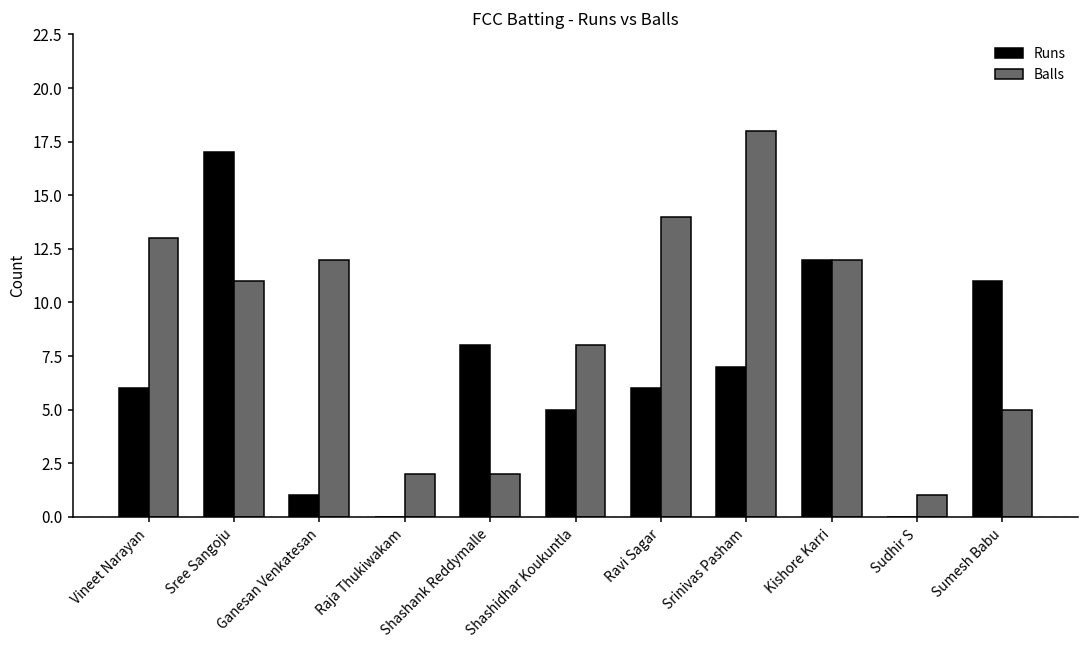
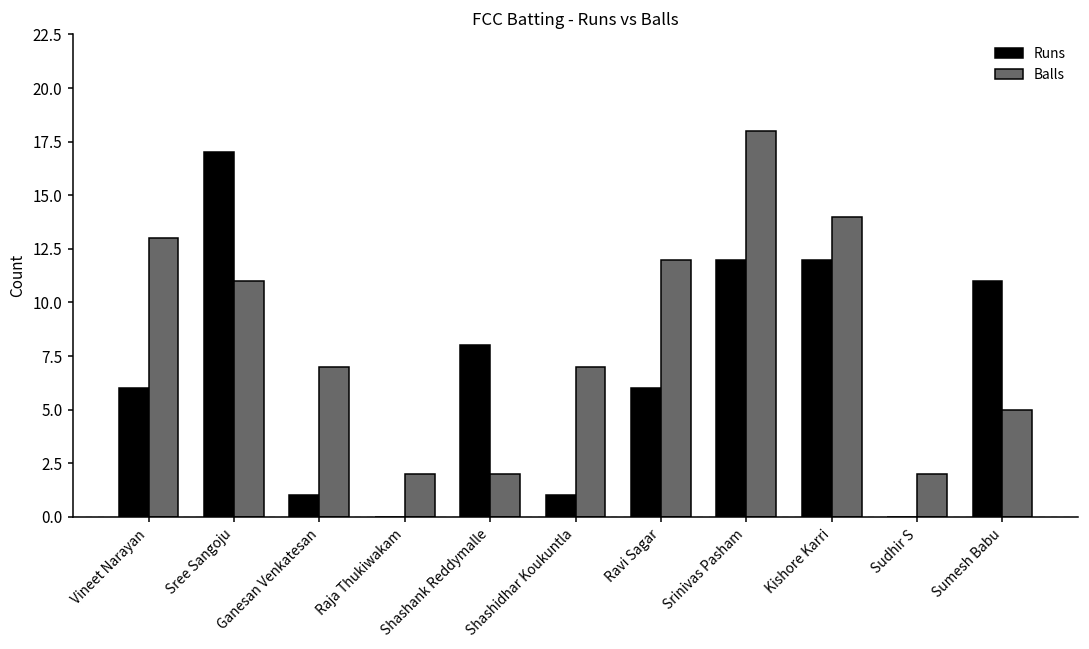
  {
    "Runs": {
      "Vineet Narayan": 6,
      "Sree Sangoju": 17,
      "Ganesan Venkatesan": 1,
      "Raja Thukiwakam": 0,
      "Shashank Reddymalle": 8,
-     "Shashidhar Koukuntla": 5,
+     "Shashidhar Koukuntla": 1,
      "Ravi Sagar": 6,
-     "Srinivas Pasham": 7,
+     "Srinivas Pasham": 12,
      "Kishore Karri": 12,
      "Sudhir S": 0,
      "Sumesh Babu": 11
    },
    "Balls": {
      "Vineet Narayan": 13,
      "Sree Sangoju": 11,
-     "Ganesan Venkatesan": 12,
+     "Ganesan Venkatesan": 7,
      "Raja Thukiwakam": 2,
      "Shashank Reddymalle": 2,
-     "Shashidhar Koukuntla": 8,
-     "Ravi Sagar": 14,
+     "Shashidhar Koukuntla": 7,
+     "Ravi Sagar": 12,
      "Srinivas Pasham": 18,
-     "Kishore Karri": 12,
-     "Sudhir S": 1,
+     "Kishore Karri": 14,
+     "Sudhir S": 2,
      "Sumesh Babu": 5
    }
  }
